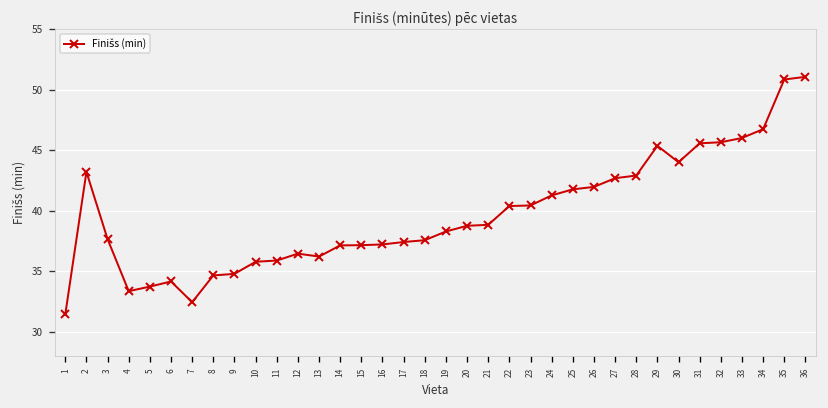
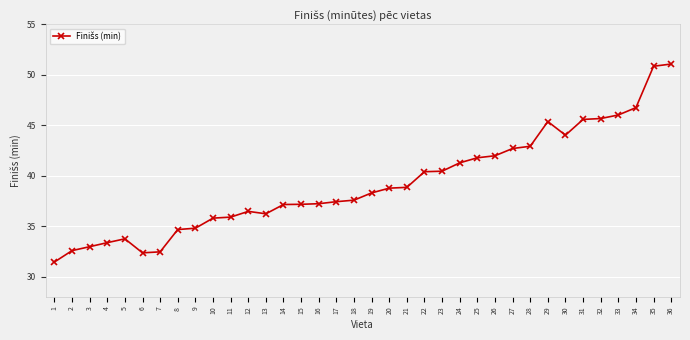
  {
    "1": 31.5,
-   "2": 43.2,
-   "3": 37.7,
+   "2": 32.6,
+   "3": 33.0,
    "4": 33.4,
    "5": 33.8,
-   "6": 34.2,
+   "6": 32.4,
    "7": 32.5,
    "8": 34.7,
    "9": 34.8,
    "10": 35.8,
    "11": 35.9,
    "12": 36.5,
    "13": 36.2,
    "14": 37.2,
    "15": 37.2,
    "16": 37.2,
    "17": 37.4,
    "18": 37.6,
    "19": 38.3,
    "20": 38.8,
    "21": 38.9,
    "22": 40.4,
    "23": 40.5,
    "24": 41.3,
    "25": 41.8,
    "26": 42.0,
    "27": 42.7,
    "28": 42.9,
    "29": 45.4,
    "30": 44.0,
    "31": 45.6,
    "32": 45.7,
    "33": 46.0,
    "34": 46.8,
    "35": 50.9,
    "36": 51.1
  }
